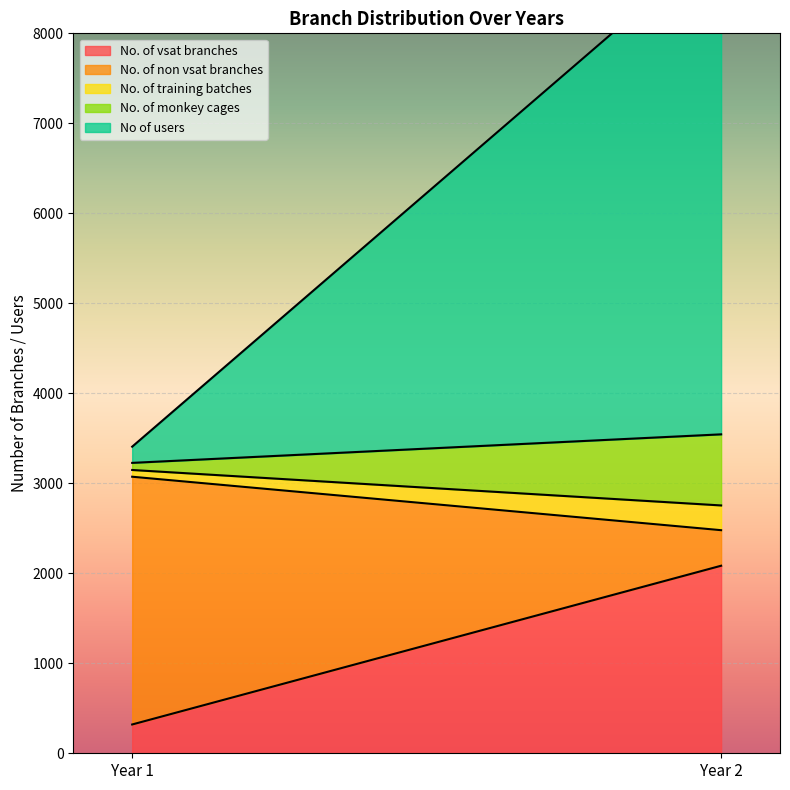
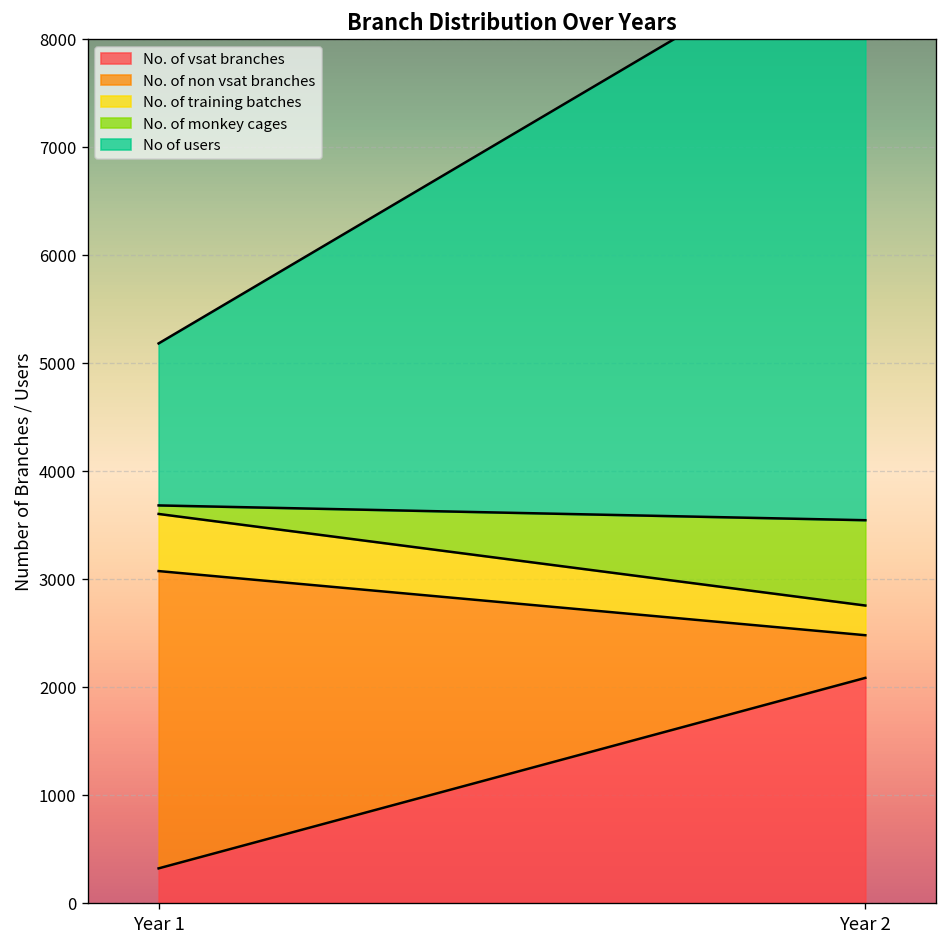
  {
    "No. of vsat branches": {
      "Year 1": 300,
      "Year 2": 2100
    },
    "No. of non vsat branches": {
      "Year 1": 2800,
      "Year 2": 400
    },
    "No. of training batches": {
-     "Year 1": 100,
+     "Year 1": 500,
      "Year 2": 300
    },
    "No. of monkey cages": {
      "Year 1": 100,
      "Year 2": 800
    },
    "No of users": {
-     "Year 1": 200
+     "Year 1": 1500
    }
  }
